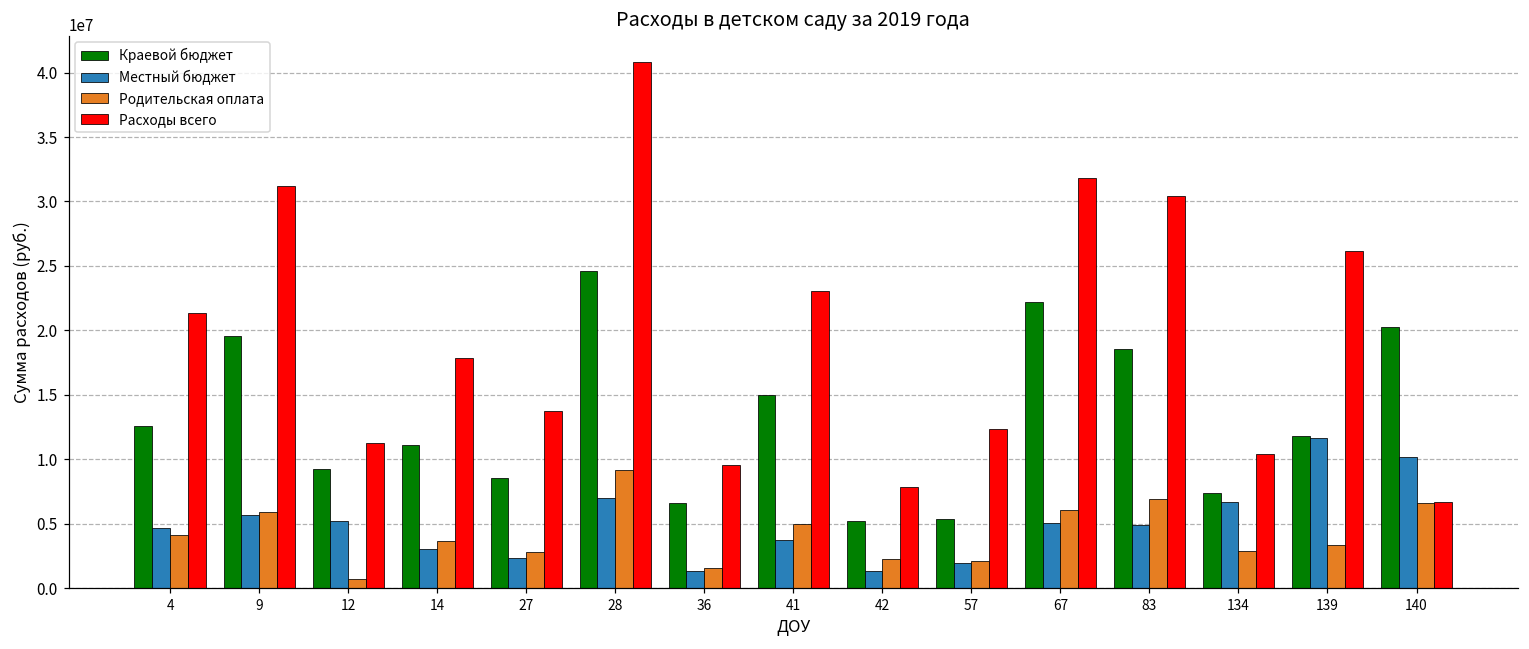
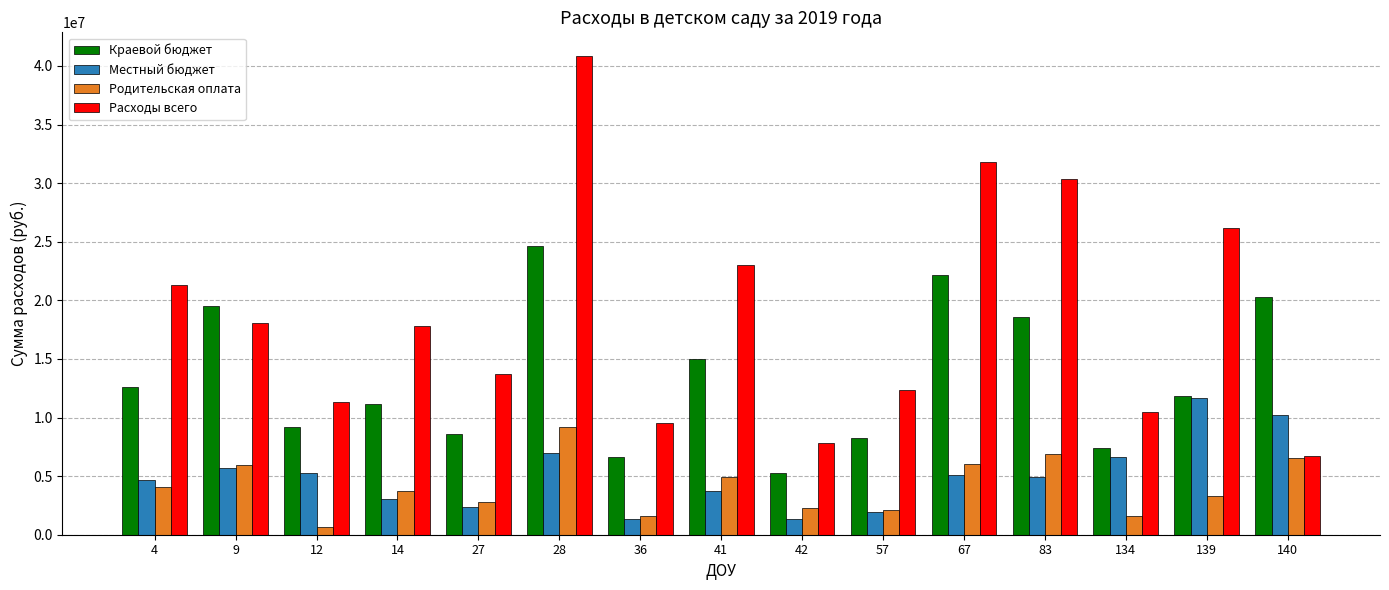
  {
    "Краевой бюджет": {
      "4": 12600000,
      "9": 19500000,
      "12": 9200000,
      "14": 11100000,
      "27": 8600000,
      "28": 24600000,
      "36": 6600000,
      "41": 15000000,
      "42": 5200000,
-     "57": 5400000,
+     "57": 8300000,
      "67": 22200000,
      "83": 18500000,
      "134": 7400000,
      "139": 11800000,
      "140": 20300000
    },
    "Местный бюджет": {
      "4": 4600000,
      "9": 5700000,
      "12": 5200000,
      "14": 3000000,
      "27": 2400000,
      "28": 7000000,
      "36": 1400000,
      "41": 3800000,
      "42": 1300000,
      "57": 2000000,
      "67": 5100000,
      "83": 4900000,
      "134": 6700000,
      "139": 11700000,
      "140": 10200000
    },
    "Родительская оплата": {
      "4": 4100000,
      "9": 5900000,
      "12": 700000,
      "14": 3700000,
      "27": 2800000,
      "28": 9200000,
      "36": 1600000,
      "41": 5000000,
      "42": 2300000,
      "57": 2100000,
      "67": 6000000,
      "83": 6900000,
-     "134": 2800000,
+     "134": 1600000,
      "139": 3300000,
      "140": 6600000
    },
    "Расходы всего": {
      "4": 21300000,
-     "9": 31200000,
+     "9": 18100000,
      "12": 11300000,
      "14": 17800000,
      "27": 13800000,
      "28": 40800000,
      "36": 9600000,
      "41": 23000000,
      "42": 7900000,
      "57": 12300000,
      "67": 31800000,
      "83": 30400000,
      "134": 10400000,
      "139": 26200000,
      "140": 6700000
    }
  }
